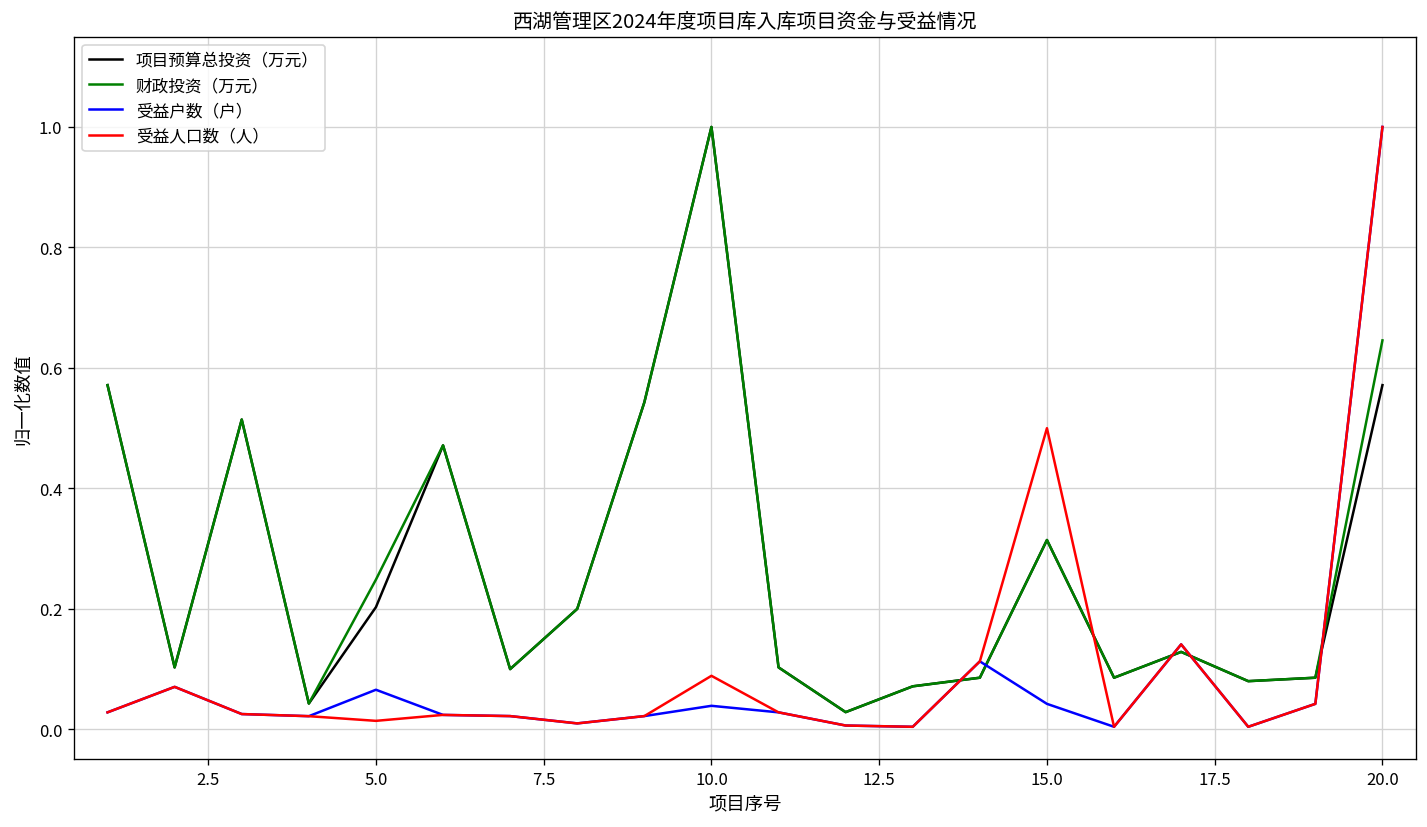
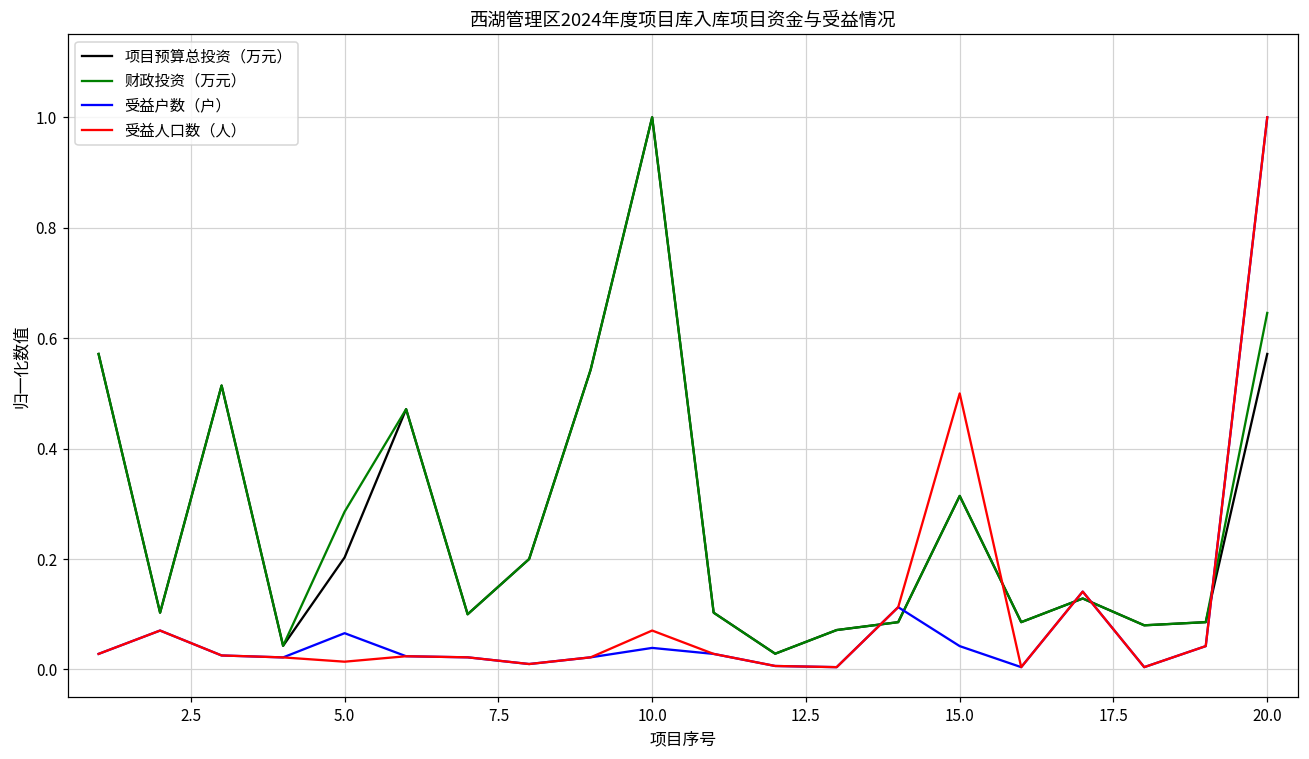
  {
    "项目预算总投资（万元）": {
      "5.0": 0.20,
      "20.0": 0.57
    },
    "财政投资（万元）": {
-     "5.0": 0.25,
+     "5.0": 0.29,
      "20.0": 0.65
    },
    "受益户数（户）": {
      "5.0": 0.07,
      "10.0": 0.04,
      "15.0": 0.04
    },
    "受益人口数（人）": {
      "5.0": 0.01,
-     "10.0": 0.09,
+     "10.0": 0.07,
      "15.0": 0.50
    }
  }
